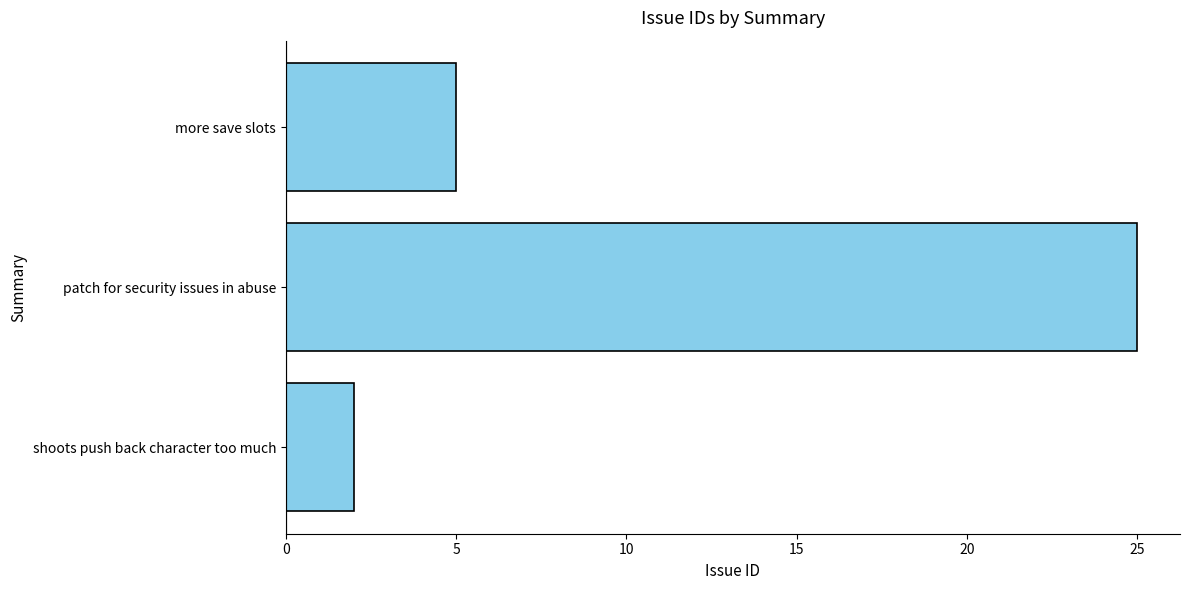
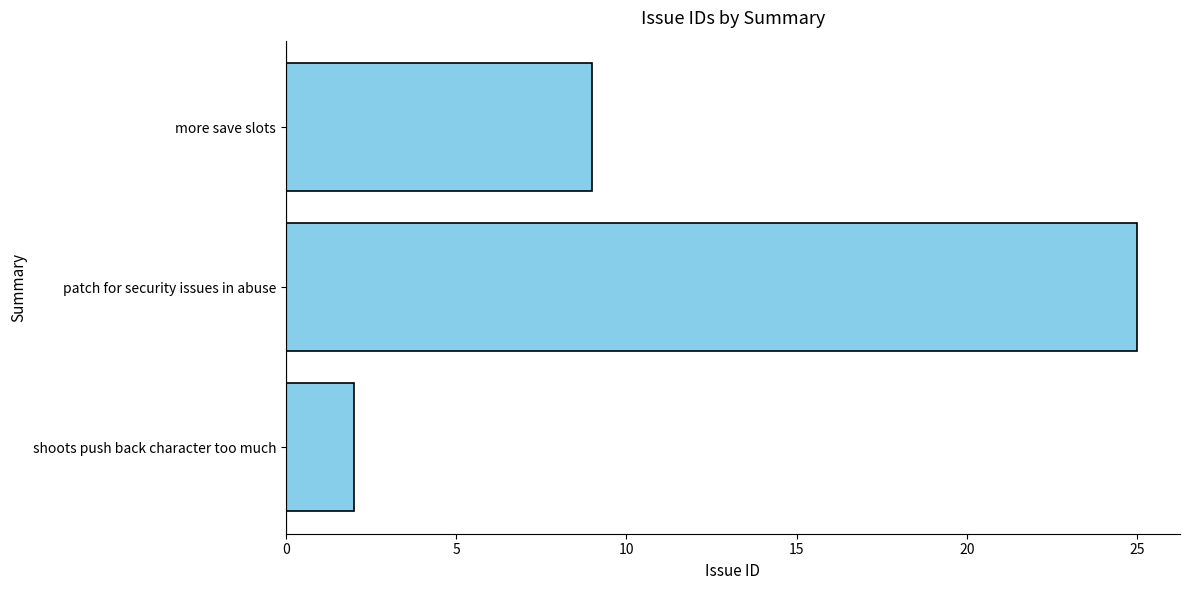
  {
-   "more save slots": 5,
+   "more save slots": 9,
    "patch for security issues in abuse": 25,
    "shoots push back character too much": 2
  }
